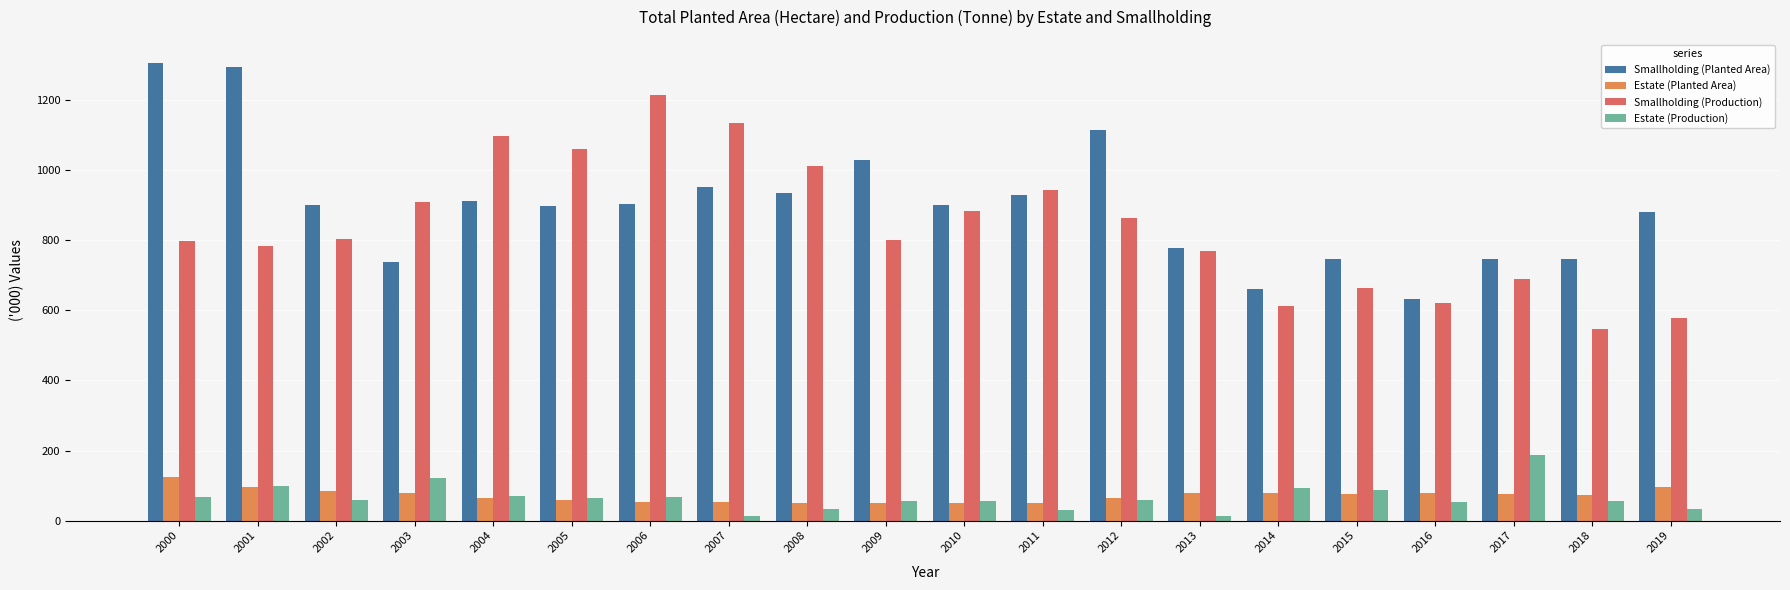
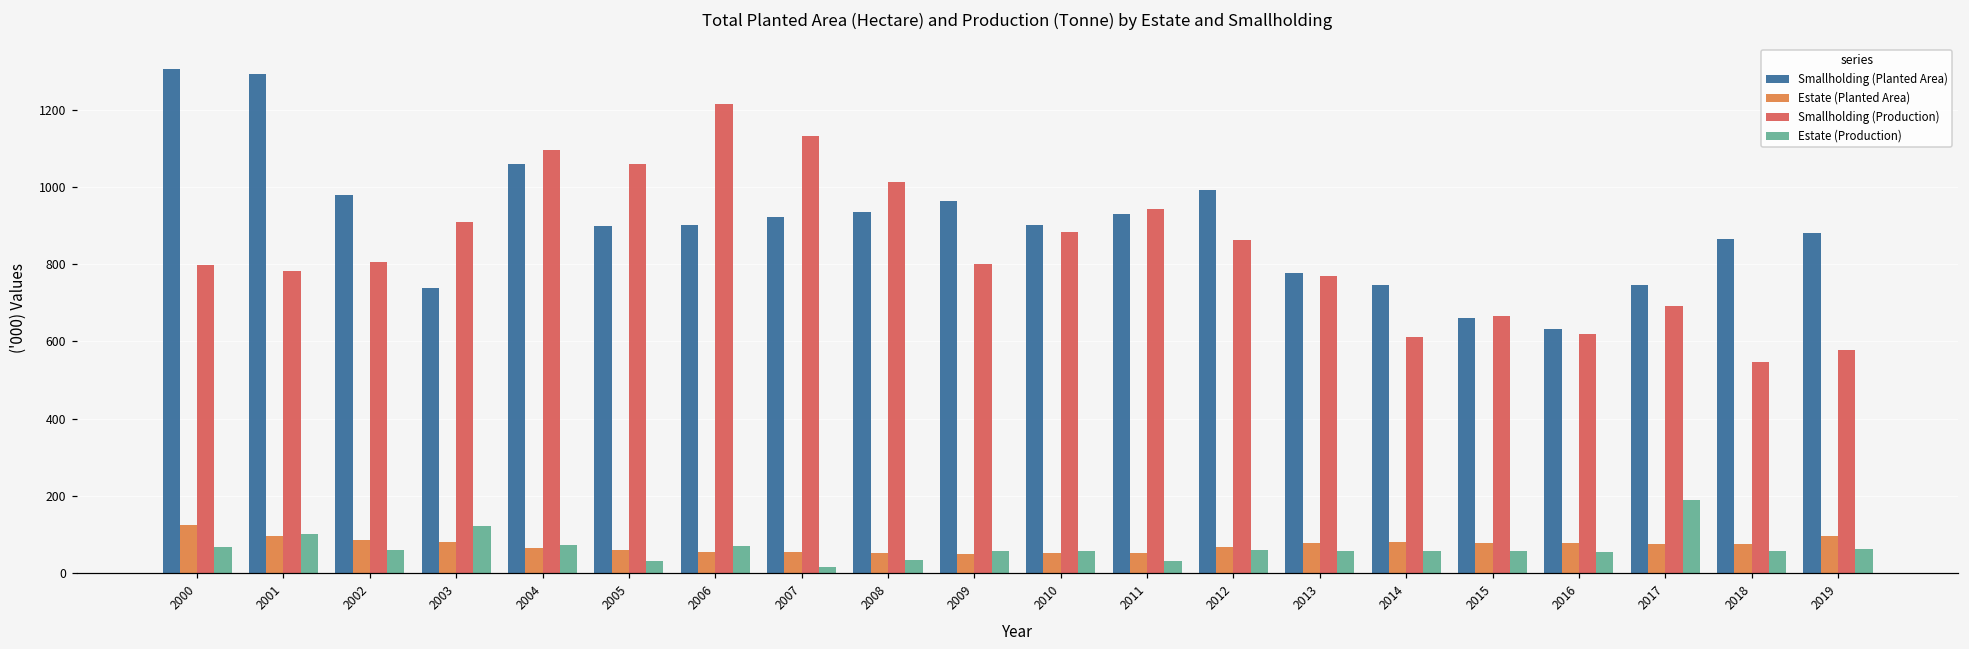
  {
    "Smallholding (Planted Area)": {
      "2000": 1310,
      "2001": 1290,
-     "2002": 900,
+     "2002": 980,
      "2003": 740,
-     "2004": 910,
+     "2004": 1060,
      "2005": 900,
      "2006": 900,
-     "2007": 950,
+     "2007": 920,
      "2008": 940,
-     "2009": 1030,
+     "2009": 970,
      "2010": 900,
      "2011": 930,
-     "2012": 1120,
+     "2012": 990,
      "2013": 780,
-     "2014": 660,
-     "2015": 750,
+     "2014": 750,
+     "2015": 660,
      "2016": 630,
      "2017": 750,
-     "2018": 750,
+     "2018": 870,
      "2019": 880
    },
    "Estate (Production)": {
      "2000": 70,
      "2001": 100,
      "2002": 60,
      "2003": 120,
      "2004": 70,
-     "2005": 70,
+     "2005": 30,
      "2006": 70,
      "2007": 10,
      "2008": 30,
      "2009": 60,
      "2010": 60,
      "2011": 30,
      "2012": 60,
-     "2013": 10,
-     "2014": 90,
-     "2015": 90,
+     "2013": 60,
+     "2014": 60,
+     "2015": 60,
      "2016": 50,
      "2017": 190,
      "2018": 60,
-     "2019": 30
+     "2019": 60
    }
  }
